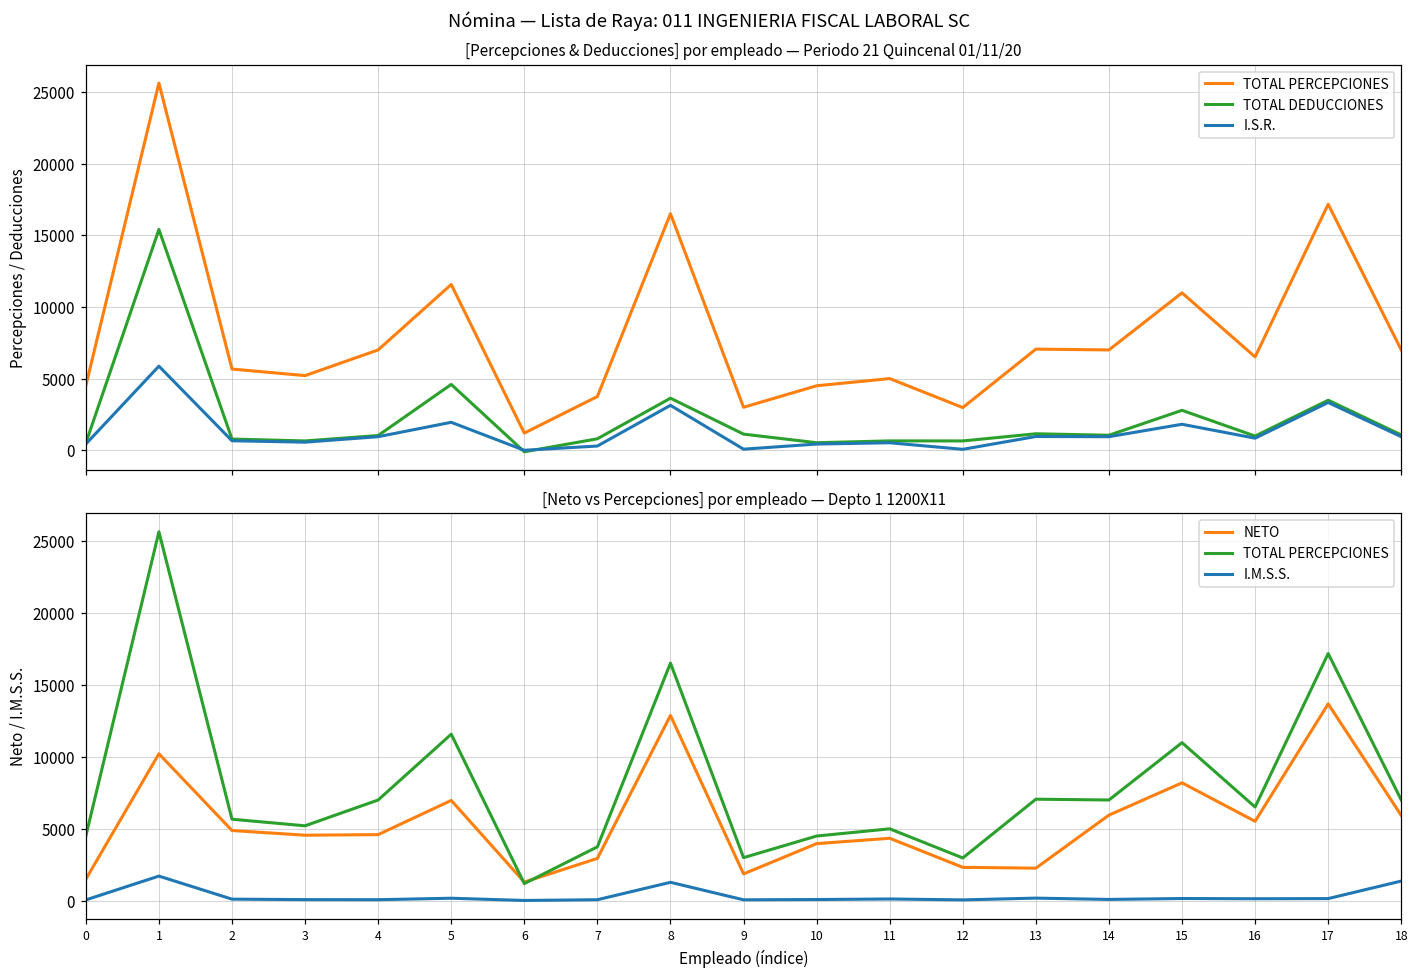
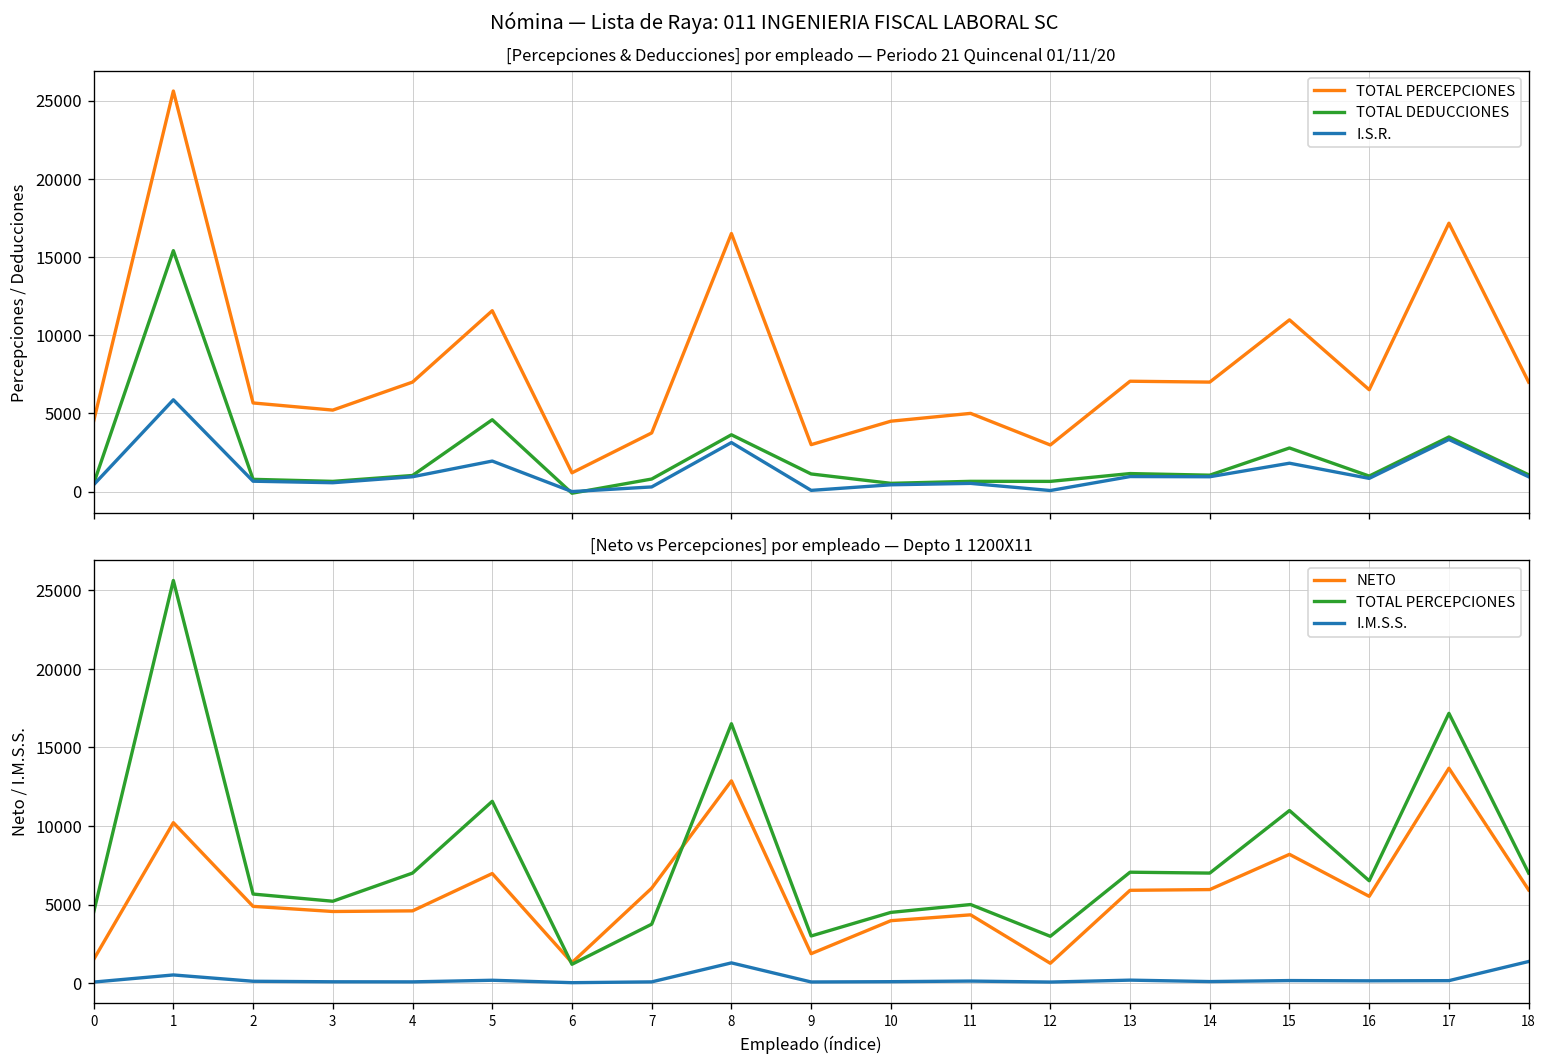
  {
    "[Neto vs Percepciones] por empleado — Depto 1 1200X11": {
      "NETO": {
        "0": 1500,
        "1": 10200,
        "2": 4900,
        "3": 4600,
        "4": 4600,
        "5": 7000,
-       "7": 2900,
+       "7": 6000,
        "8": 12900,
        "9": 1900,
        "10": 4000,
        "11": 4300,
-       "12": 2300,
-       "13": 2300,
+       "12": 1300,
+       "13": 5900,
        "14": 6000,
        "15": 8200,
        "16": 5500,
        "17": 13700,
        "18": 5900
      },
      "TOTAL PERCEPCIONES": {
        "0": 4500,
        "1": 25600,
        "2": 5700,
        "3": 5200,
        "4": 7000,
        "5": 11600,
        "7": 3800,
        "8": 16500,
        "9": 3000,
        "10": 4500,
        "11": 5000,
        "12": 3000,
        "13": 7100,
        "14": 7000,
        "15": 11000,
        "16": 6500,
        "17": 17200,
        "18": 7000
      },
      "I.M.S.S.": {
        "0": 100,
-       "1": 1700,
+       "1": 500,
        "2": 100,
        "3": 100,
        "4": 100,
        "5": 200,
        "6": 0,
        "7": 100,
        "8": 1300,
        "9": 100,
        "10": 100,
        "11": 100,
        "12": 100,
        "13": 200,
        "14": 100,
        "15": 200,
        "16": 100,
        "17": 200,
        "18": 1400
      }
    }
  }
